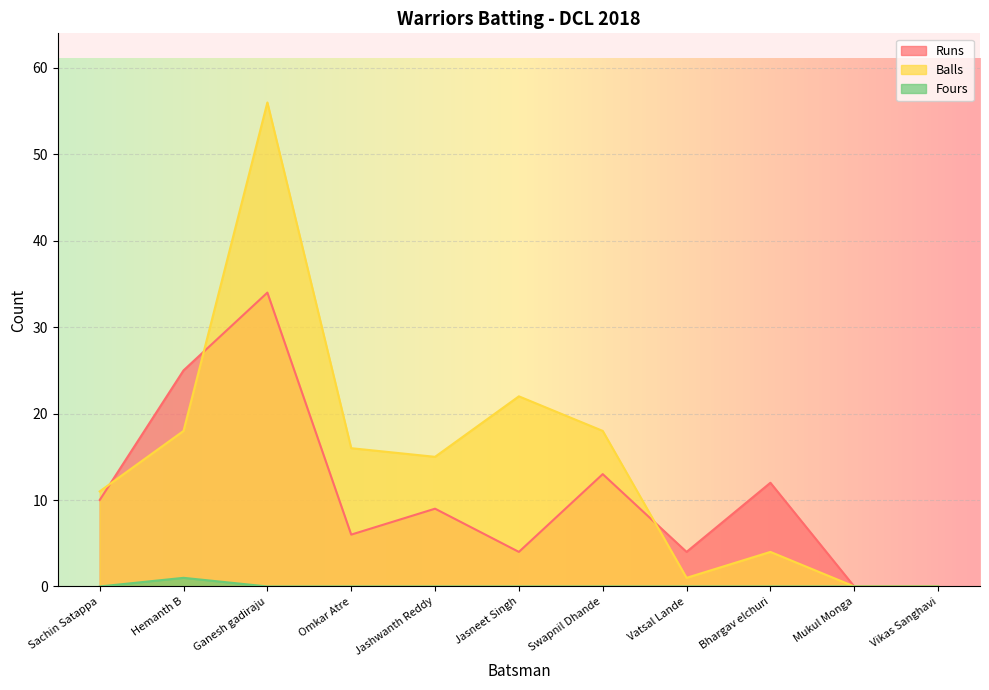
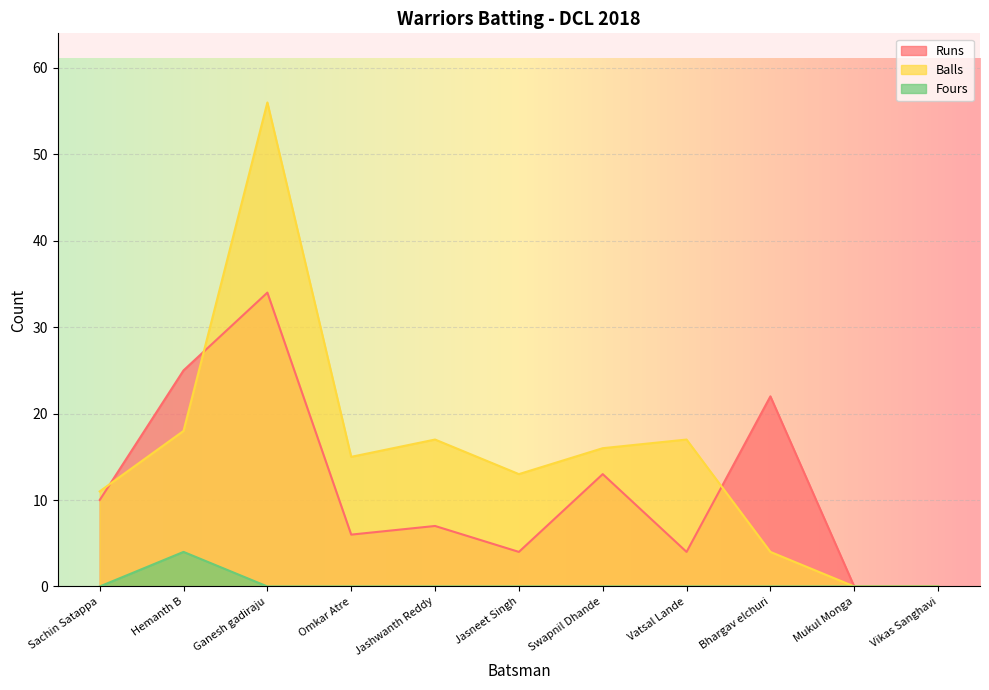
  {
    "Runs": {
      "Sachin Satappa": 10,
      "Hemanth B": 25,
      "Ganesh gadiraju": 34,
      "Omkar Atre": 6,
-     "Jashwanth Reddy": 9,
+     "Jashwanth Reddy": 7,
      "Jasneet Singh": 4,
      "Swapnil Dhande": 13,
      "Vatsal Lande": 4,
-     "Bhargav elchuri": 12
+     "Bhargav elchuri": 22
    },
    "Balls": {
      "Sachin Satappa": 11,
      "Hemanth B": 18,
      "Ganesh gadiraju": 56,
-     "Omkar Atre": 16,
-     "Jashwanth Reddy": 15,
-     "Jasneet Singh": 22,
-     "Swapnil Dhande": 18,
-     "Vatsal Lande": 1,
+     "Omkar Atre": 15,
+     "Jashwanth Reddy": 17,
+     "Jasneet Singh": 13,
+     "Swapnil Dhande": 16,
+     "Vatsal Lande": 17,
      "Bhargav elchuri": 4
    },
    "Fours": {
      "Sachin Satappa": 0,
-     "Hemanth B": 1,
+     "Hemanth B": 4,
      "Ganesh gadiraju": 0,
      "Omkar Atre": 0,
      "Jashwanth Reddy": 0,
      "Jasneet Singh": 0,
      "Swapnil Dhande": 0,
      "Vatsal Lande": 0,
      "Bhargav elchuri": 0
    }
  }
